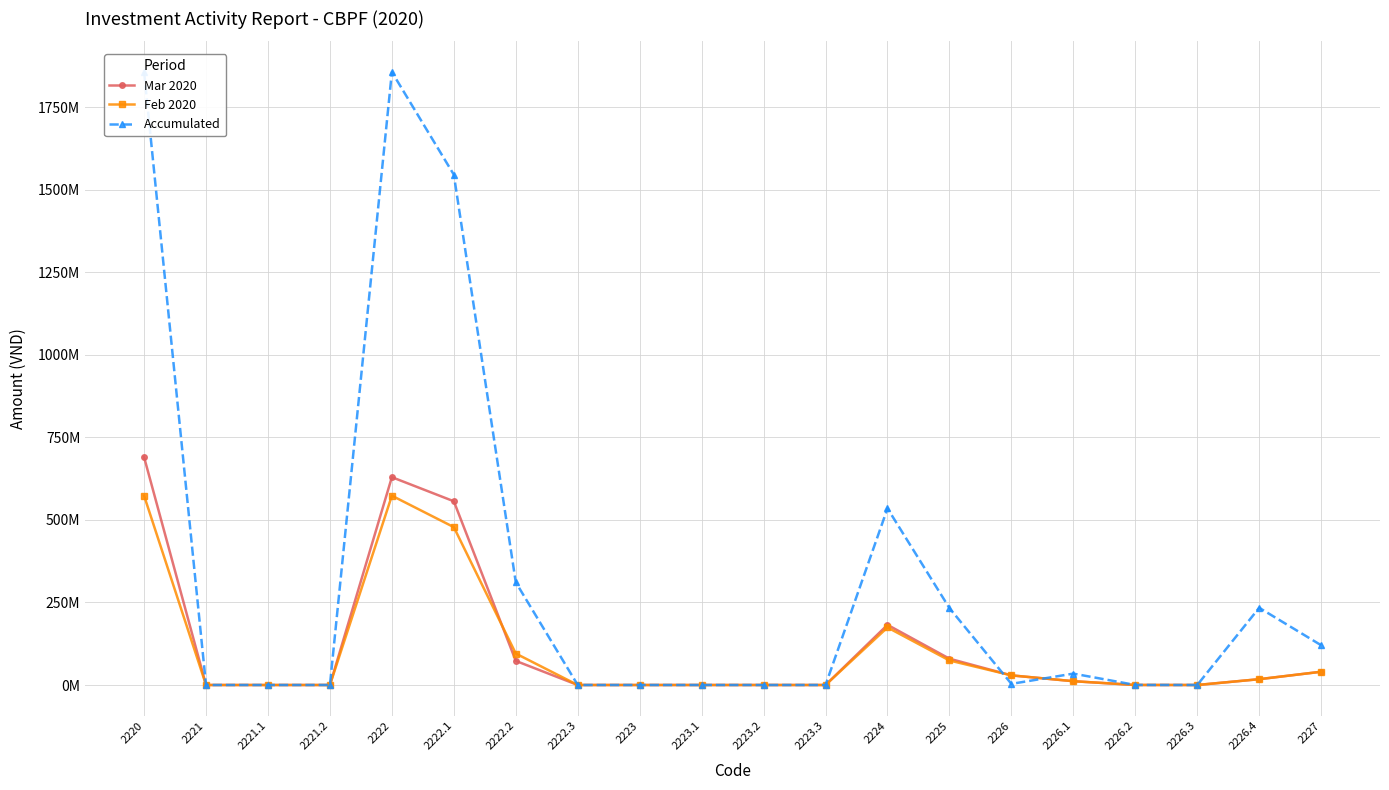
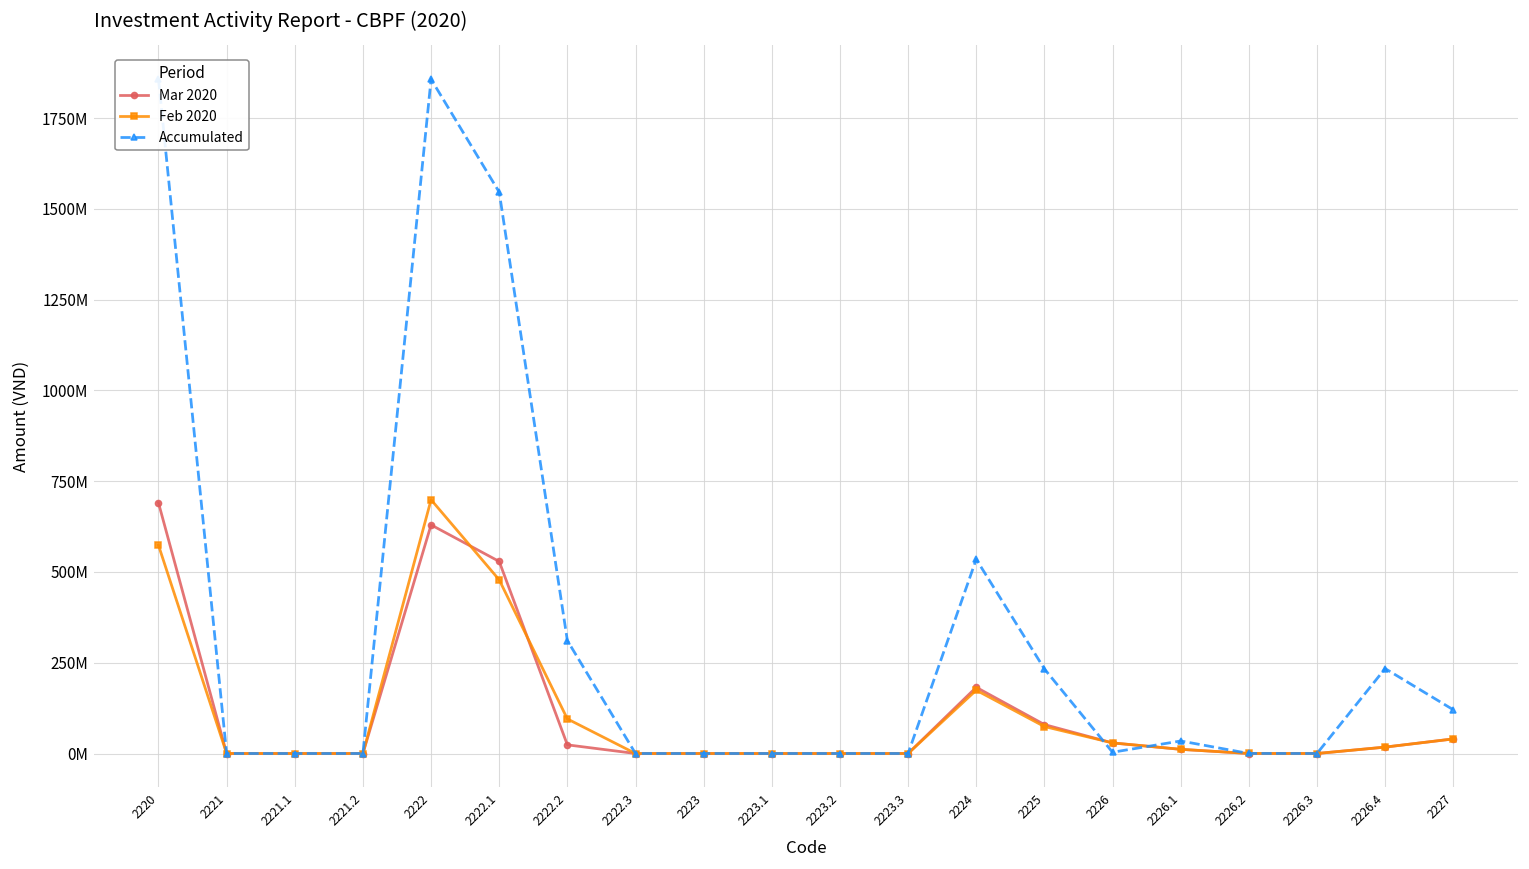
  {
    "Mar 2020": {
      "2220": 690000000,
      "2222": 630000000,
-     "2222.1": 560000000,
-     "2222.2": 70000000,
+     "2222.1": 530000000,
+     "2222.2": 20000000,
      "2224": 180000000
    },
    "Feb 2020": {
      "2220": 570000000,
-     "2222": 570000000,
+     "2222": 700000000,
      "2222.1": 480000000,
      "2222.2": 100000000,
      "2224": 170000000
    },
    "Accumulated": {
      "2222": 1860000000,
      "2222.1": 1550000000,
      "2222.2": 310000000,
      "2224": 530000000,
      "2225": 230000000,
      "2226": 0,
      "2226.1": 30000000,
      "2226.4": 230000000,
      "2227": 120000000
    }
  }
